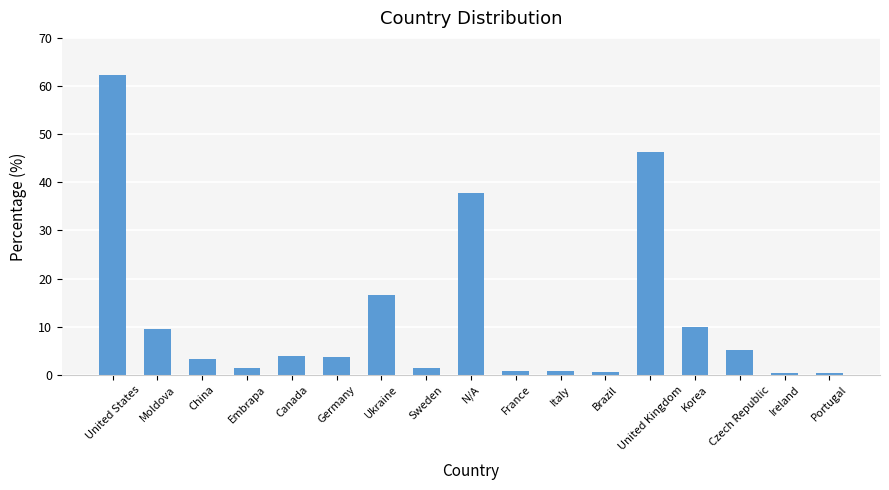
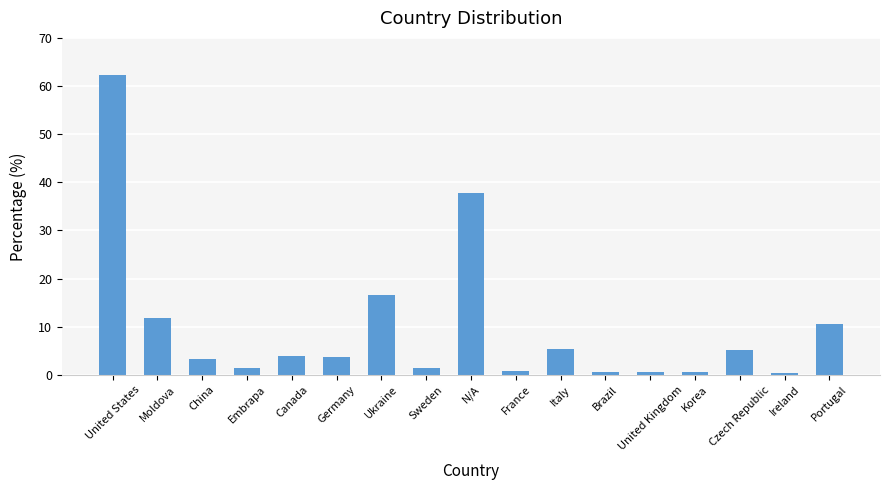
  {
    "United States": 62,
-   "Moldova": 10,
+   "Moldova": 12,
    "China": 3,
    "Embrapa": 1,
    "Canada": 4,
    "Germany": 4,
    "Ukraine": 17,
    "Sweden": 1,
    "N/A": 38,
    "France": 1,
-   "Italy": 1,
+   "Italy": 5,
    "Brazil": 1,
-   "United Kingdom": 46,
-   "Korea": 10,
+   "United Kingdom": 1,
+   "Korea": 1,
    "Czech Republic": 5,
-   "Portugal": 0
+   "Portugal": 11
  }
